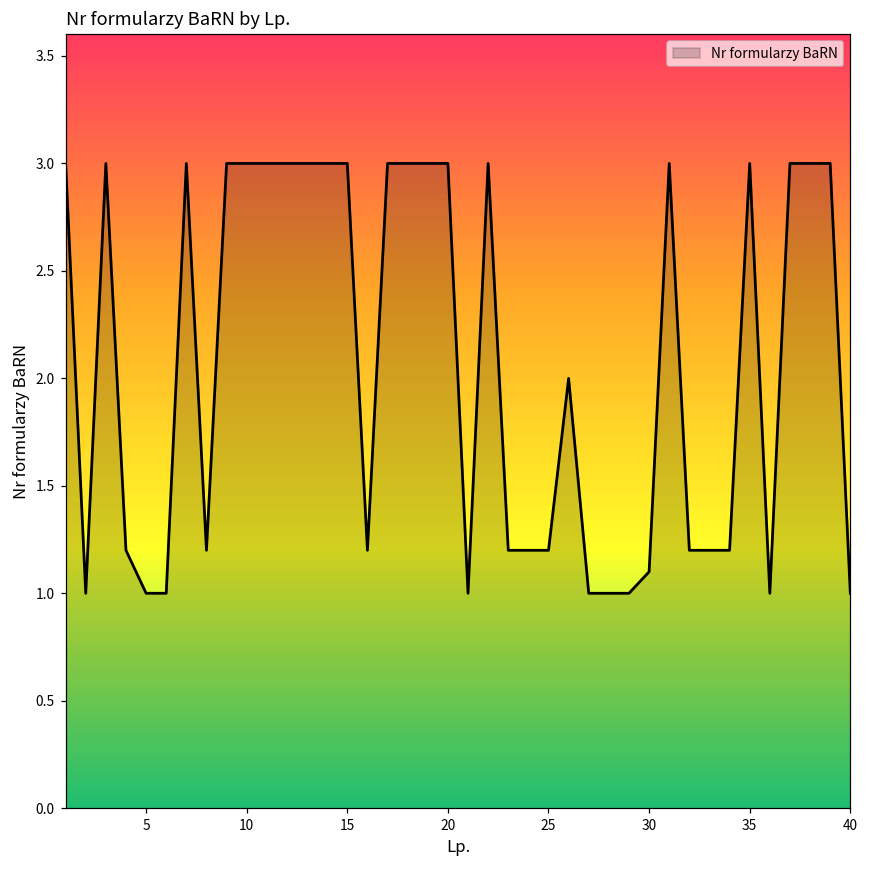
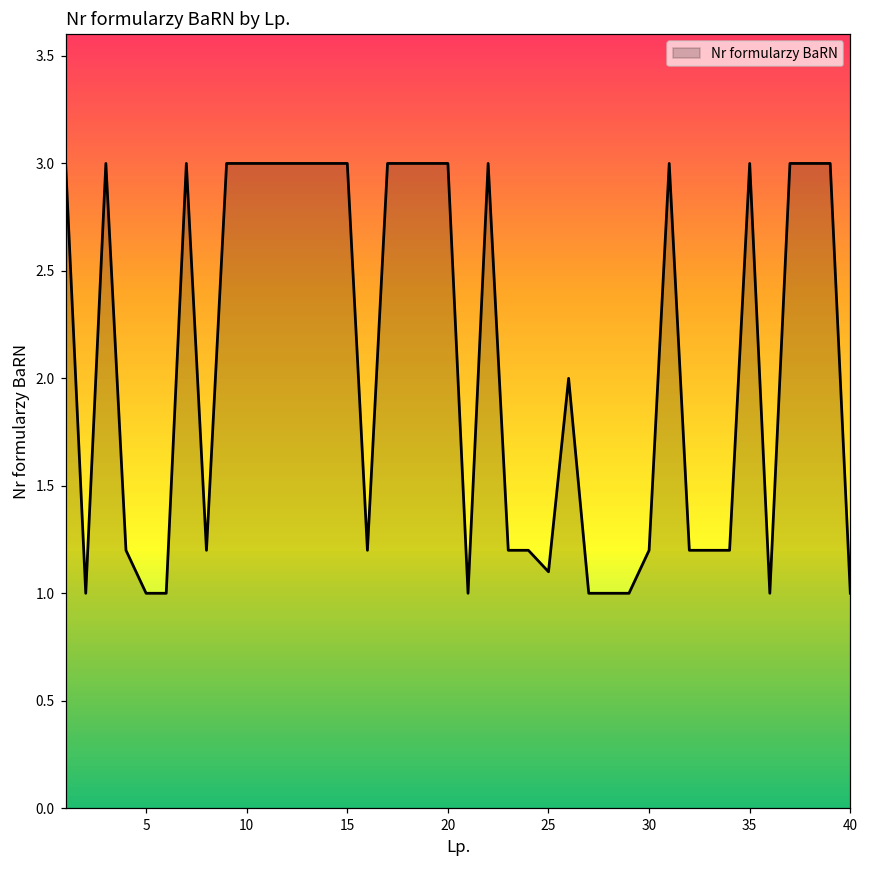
  {
    "5": 1.0,
    "10": 3.0,
    "15": 3.0,
    "20": 3.0,
-   "25": 1.2,
-   "30": 1.1,
+   "25": 1.1,
+   "30": 1.2,
    "35": 3.0,
    "40": 1.0
  }
